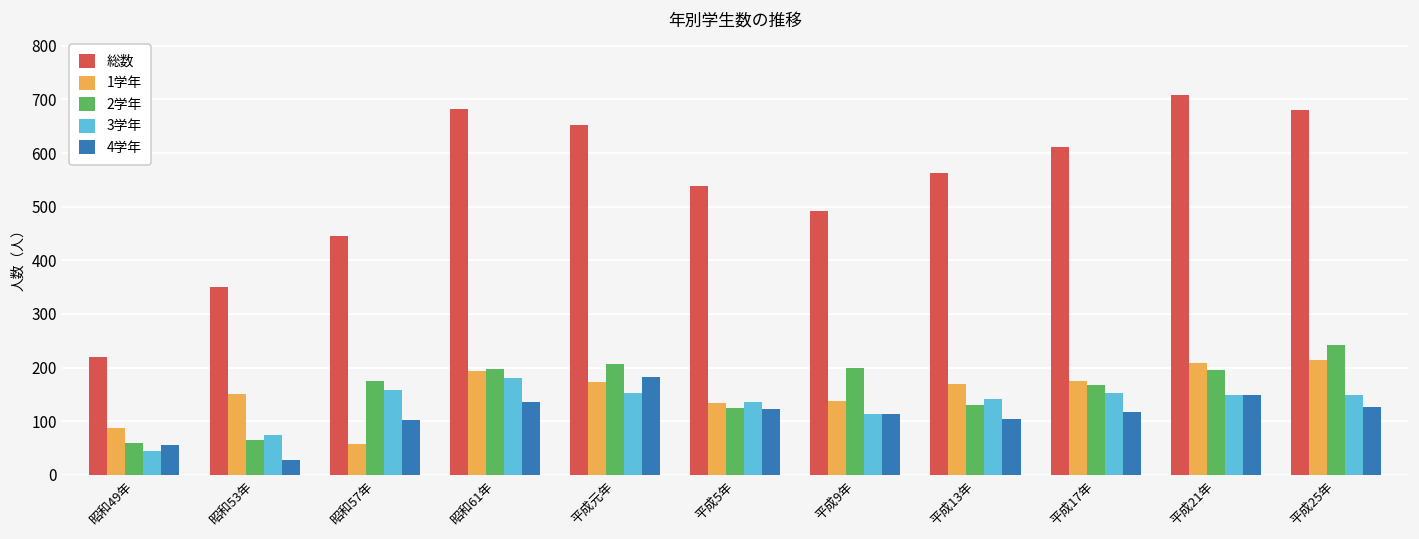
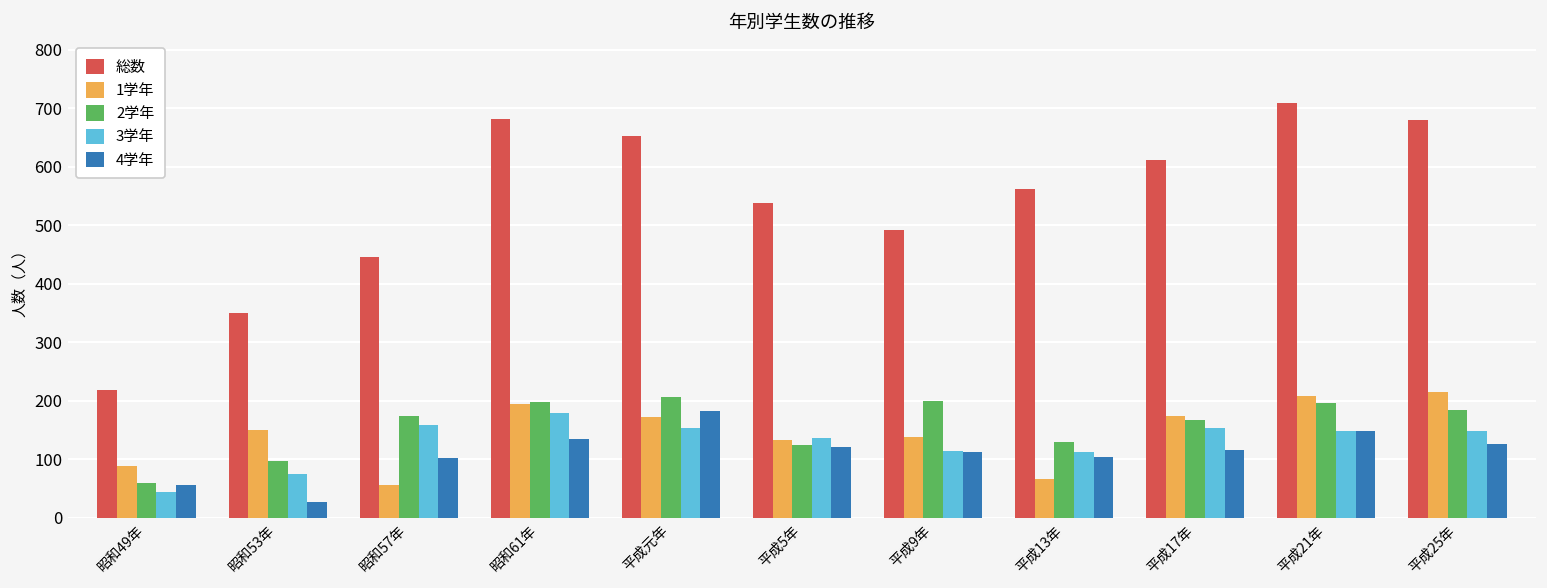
  {
    "総数": {
      "昭和49年": 220,
      "昭和53年": 350,
      "昭和57年": 450,
      "昭和61年": 680,
      "平成元年": 650,
      "平成5年": 540,
      "平成9年": 490,
      "平成13年": 560,
      "平成17年": 610,
      "平成21年": 710,
      "平成25年": 680
    },
    "1学年": {
      "昭和49年": 90,
      "昭和53年": 150,
      "昭和57年": 60,
      "昭和61年": 190,
      "平成元年": 170,
      "平成5年": 130,
      "平成9年": 140,
-     "平成13年": 170,
+     "平成13年": 70,
      "平成17年": 180,
      "平成21年": 210,
      "平成25年": 220
    },
    "2学年": {
      "昭和49年": 60,
-     "昭和53年": 70,
+     "昭和53年": 100,
      "昭和57年": 170,
      "昭和61年": 200,
      "平成元年": 210,
      "平成5年": 120,
      "平成9年": 200,
      "平成13年": 130,
      "平成17年": 170,
      "平成21年": 200,
-     "平成25年": 240
+     "平成25年": 190
    },
    "3学年": {
      "昭和49年": 50,
      "昭和53年": 80,
      "昭和57年": 160,
      "昭和61年": 180,
      "平成元年": 150,
      "平成5年": 140,
      "平成9年": 110,
-     "平成13年": 140,
+     "平成13年": 110,
      "平成17年": 150,
      "平成21年": 150,
      "平成25年": 150
    },
    "4学年": {
      "昭和49年": 60,
      "昭和53年": 30,
      "昭和57年": 100,
      "昭和61年": 140,
      "平成元年": 180,
      "平成5年": 120,
      "平成9年": 110,
      "平成13年": 110,
      "平成17年": 120,
      "平成21年": 150,
      "平成25年": 130
    }
  }
